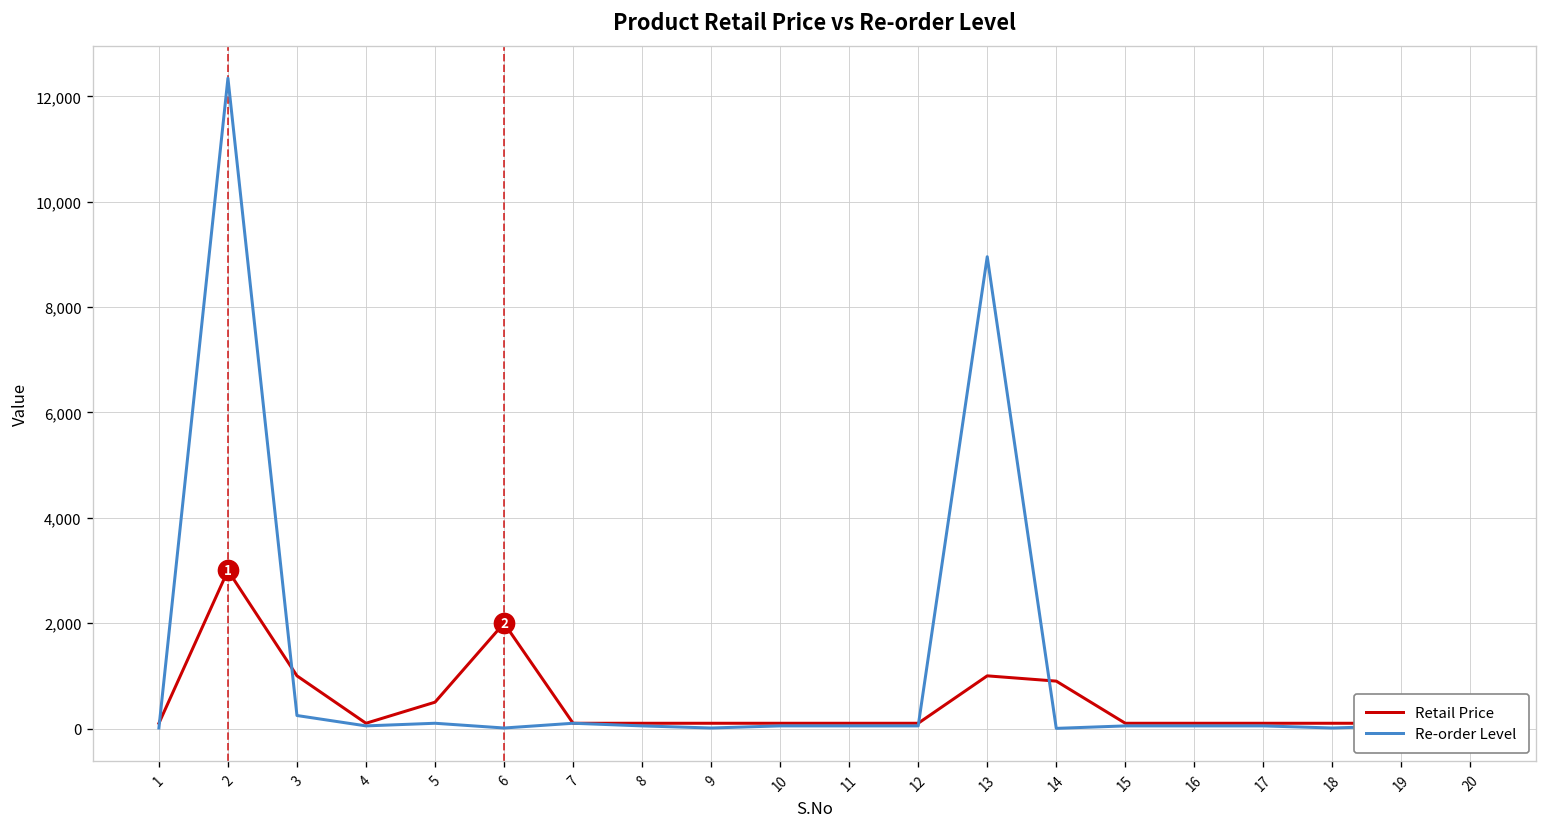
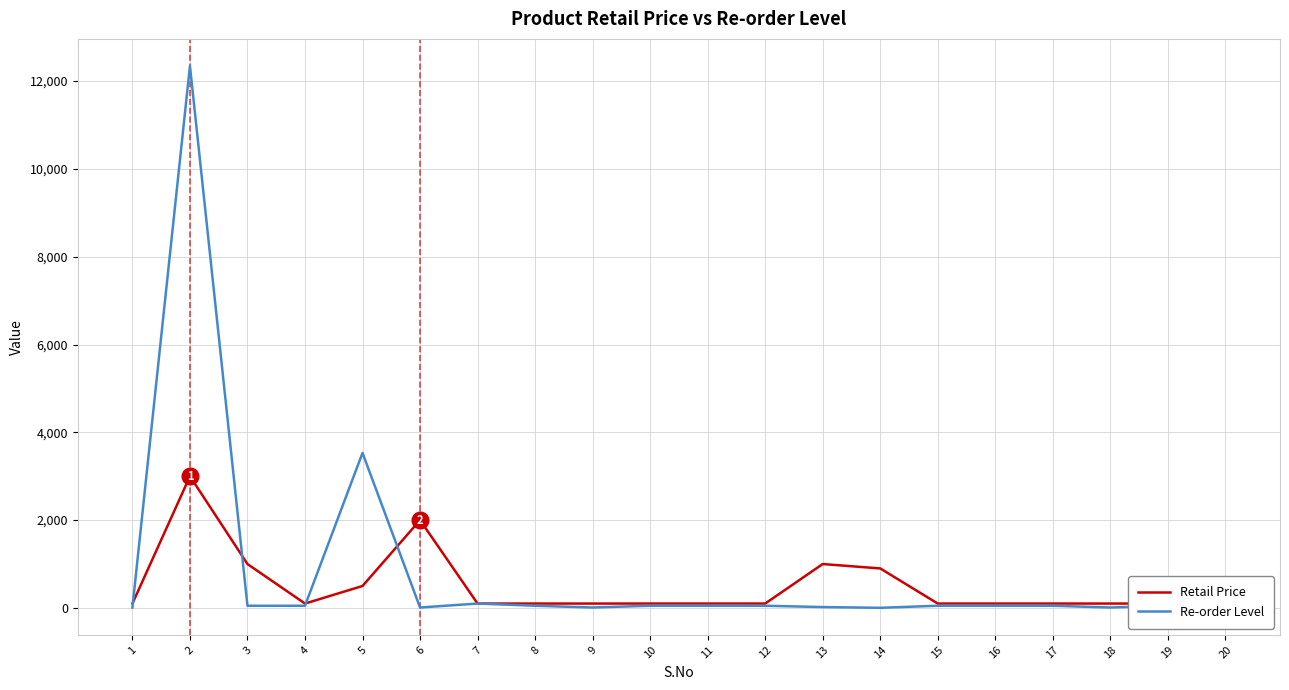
  {
    "Re-order Level": {
      "1": "0",
      "2": "12,300",
-     "3": "200",
-     "5": "100",
+     "3": "100",
+     "5": "3,500",
      "6": "0",
      "9": "0",
-     "13": "9,000",
+     "13": "0",
      "14": "0",
      "18": "0"
    }
  }
